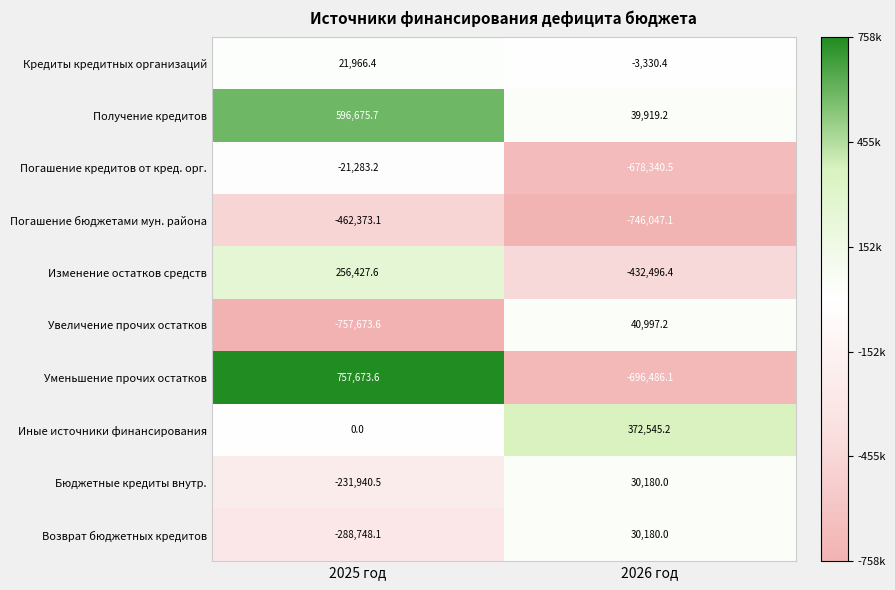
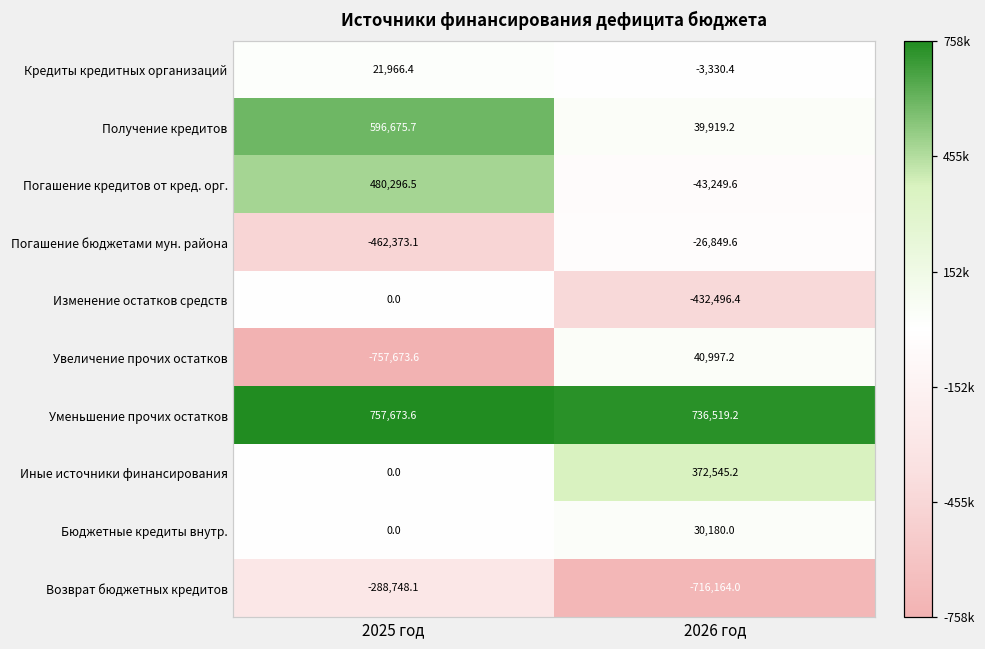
  {
    "Кредиты кредитных организаций": {
      "2025 год": "21,966.4",
      "2026 год": "-3,330.4"
    },
    "Получение кредитов": {
      "2025 год": "596,675.7",
      "2026 год": "39,919.2"
    },
    "Погашение кредитов от кред. орг.": {
-     "2025 год": "-21,283.2",
-     "2026 год": "-678,340.5"
+     "2025 год": "480,296.5",
+     "2026 год": "-43,249.6"
    },
    "Погашение бюджетами мун. района": {
      "2025 год": "-462,373.1",
-     "2026 год": "-746,047.1"
+     "2026 год": "-26,849.6"
    },
    "Изменение остатков средств": {
-     "2025 год": "256,427.6",
+     "2025 год": "0.0",
      "2026 год": "-432,496.4"
    },
    "Увеличение прочих остатков": {
      "2025 год": "-757,673.6",
      "2026 год": "40,997.2"
    },
    "Уменьшение прочих остатков": {
      "2025 год": "757,673.6",
-     "2026 год": "-696,486.1"
+     "2026 год": "736,519.2"
    },
    "Иные источники финансирования": {
      "2025 год": "0.0",
      "2026 год": "372,545.2"
    },
    "Бюджетные кредиты внутр.": {
-     "2025 год": "-231,940.5",
+     "2025 год": "0.0",
      "2026 год": "30,180.0"
    },
    "Возврат бюджетных кредитов": {
      "2025 год": "-288,748.1",
-     "2026 год": "30,180.0"
+     "2026 год": "-716,164.0"
    }
  }
